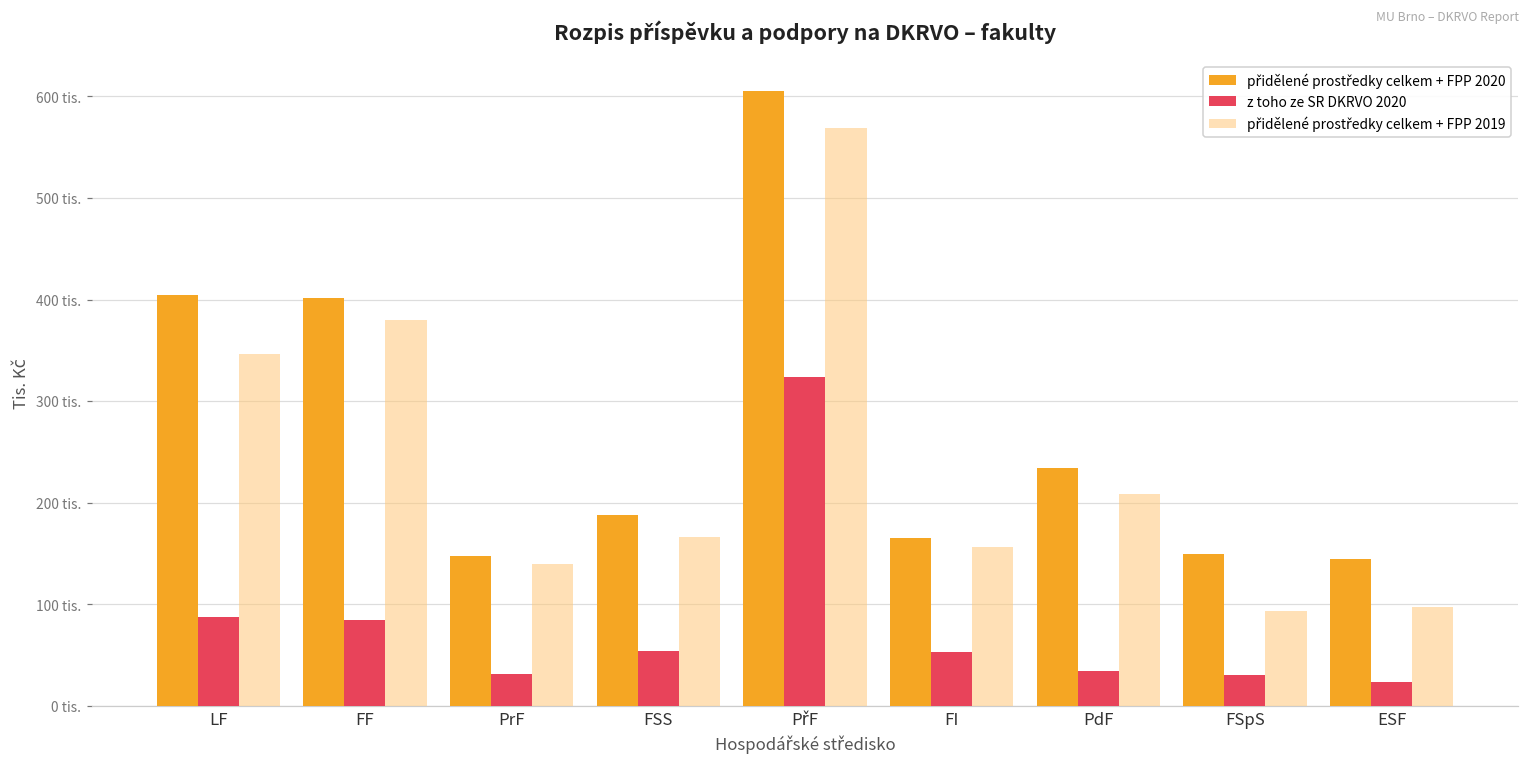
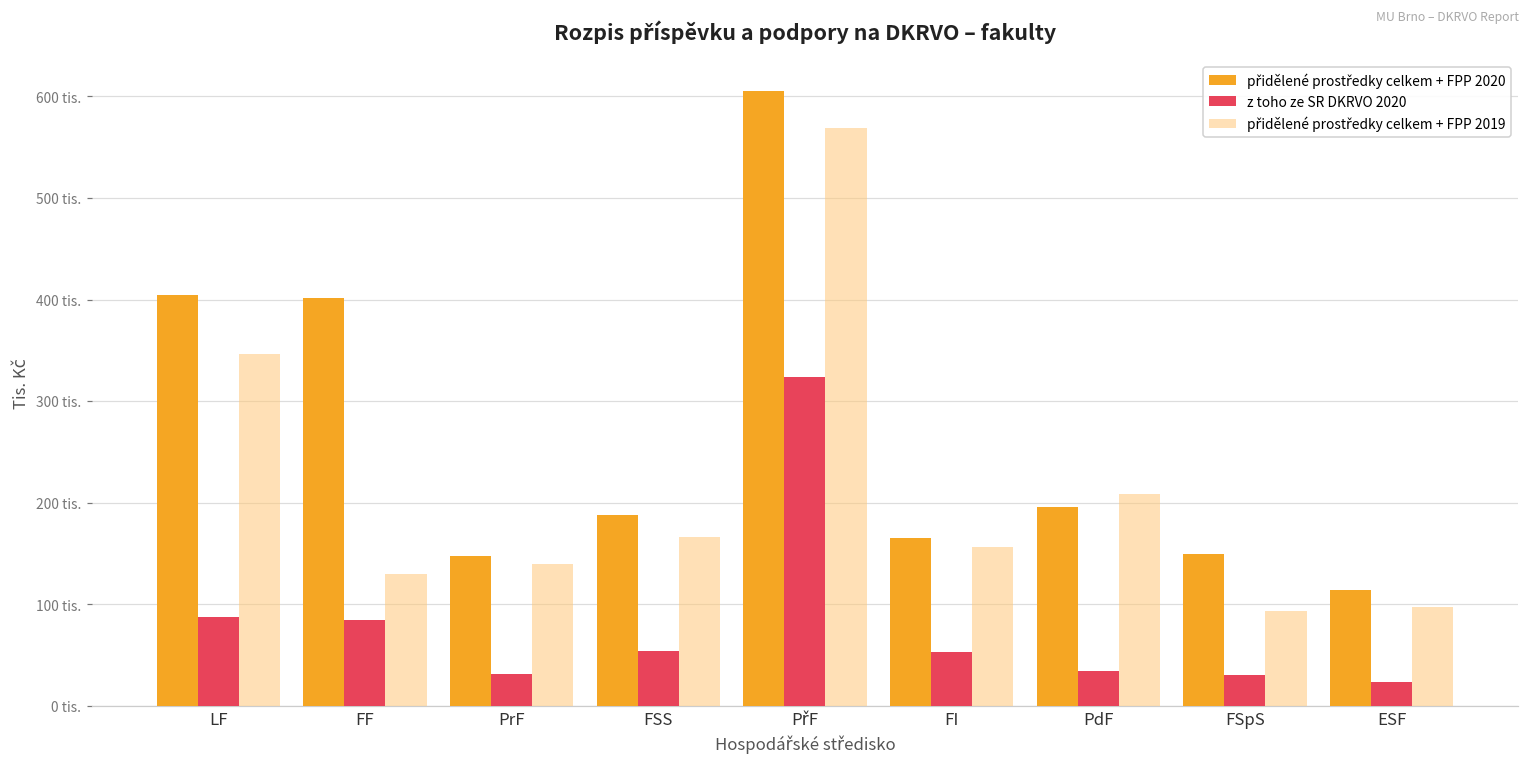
  {
    "přidělené prostředky celkem + FPP 2020": {
      "LF": "400 tis.",
      "FF": "400 tis.",
      "PrF": "150 tis.",
      "FSS": "190 tis.",
      "PřF": "610 tis.",
      "FI": "170 tis.",
-     "PdF": "230 tis.",
+     "PdF": "200 tis.",
      "FSpS": "150 tis.",
-     "ESF": "140 tis."
+     "ESF": "110 tis."
    },
    "z toho ze SR DKRVO 2020": {
      "LF": "90 tis.",
      "FF": "80 tis.",
      "PrF": "30 tis.",
      "FSS": "50 tis.",
      "PřF": "320 tis.",
      "FI": "50 tis.",
      "PdF": "30 tis.",
      "FSpS": "30 tis.",
      "ESF": "20 tis."
    },
    "přidělené prostředky celkem + FPP 2019": {
      "LF": "350 tis.",
-     "FF": "380 tis.",
+     "FF": "130 tis.",
      "PrF": "140 tis.",
      "FSS": "170 tis.",
      "PřF": "570 tis.",
      "FI": "160 tis.",
      "PdF": "210 tis.",
      "FSpS": "90 tis.",
      "ESF": "100 tis."
    }
  }
